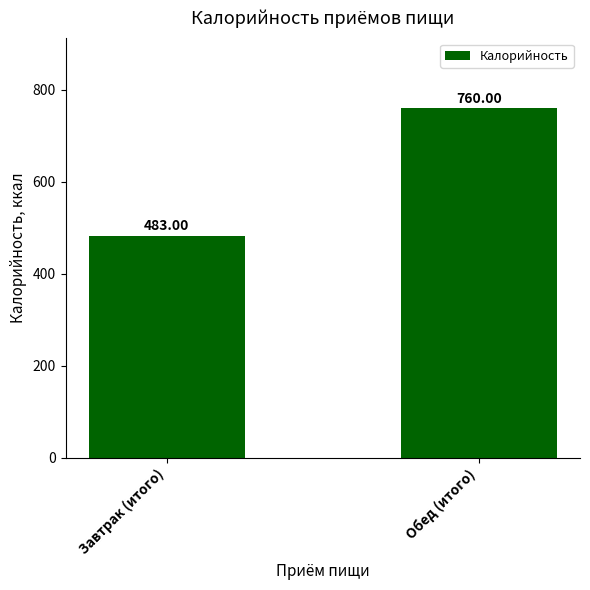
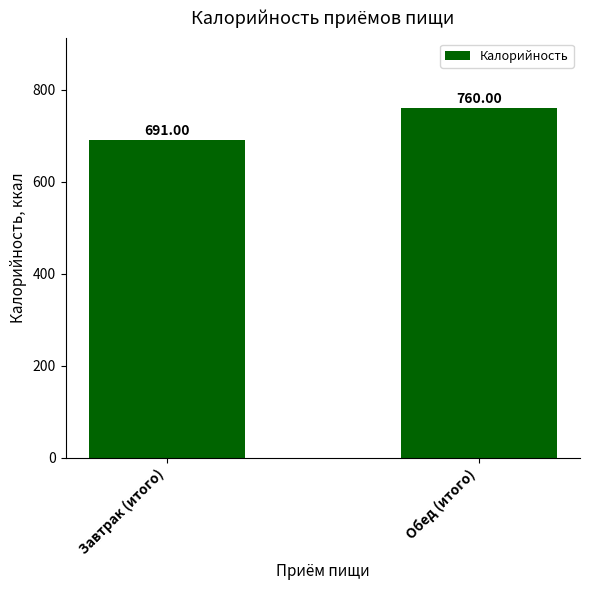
  {
-   "Завтрак (итого)": 483.00,
+   "Завтрак (итого)": 691.00,
    "Обед (итого)": 760.00
  }
